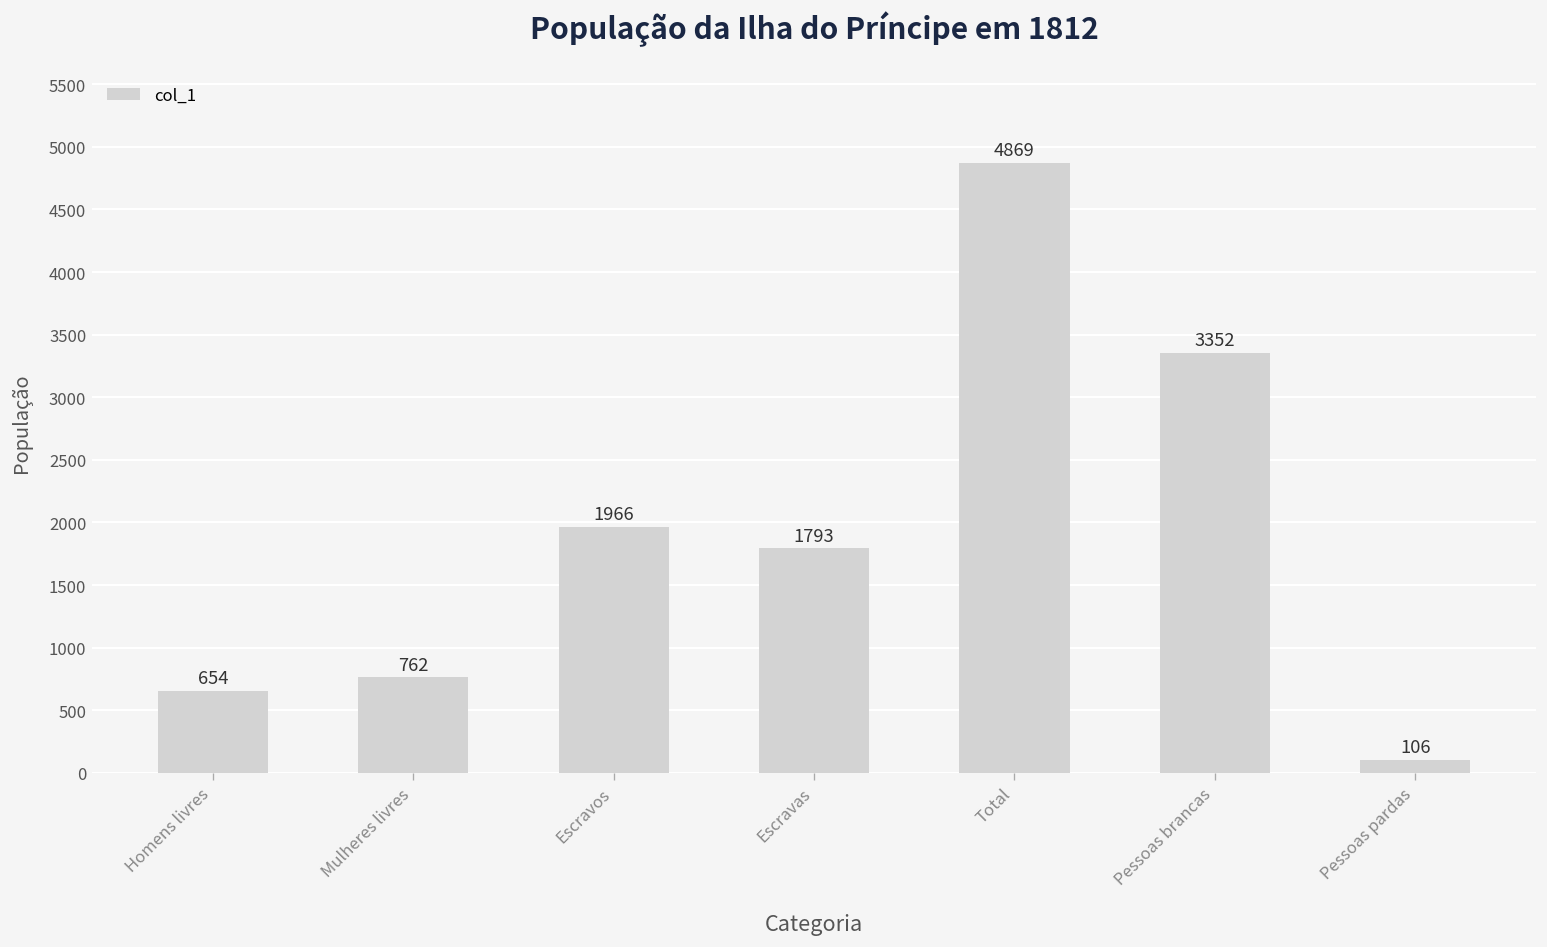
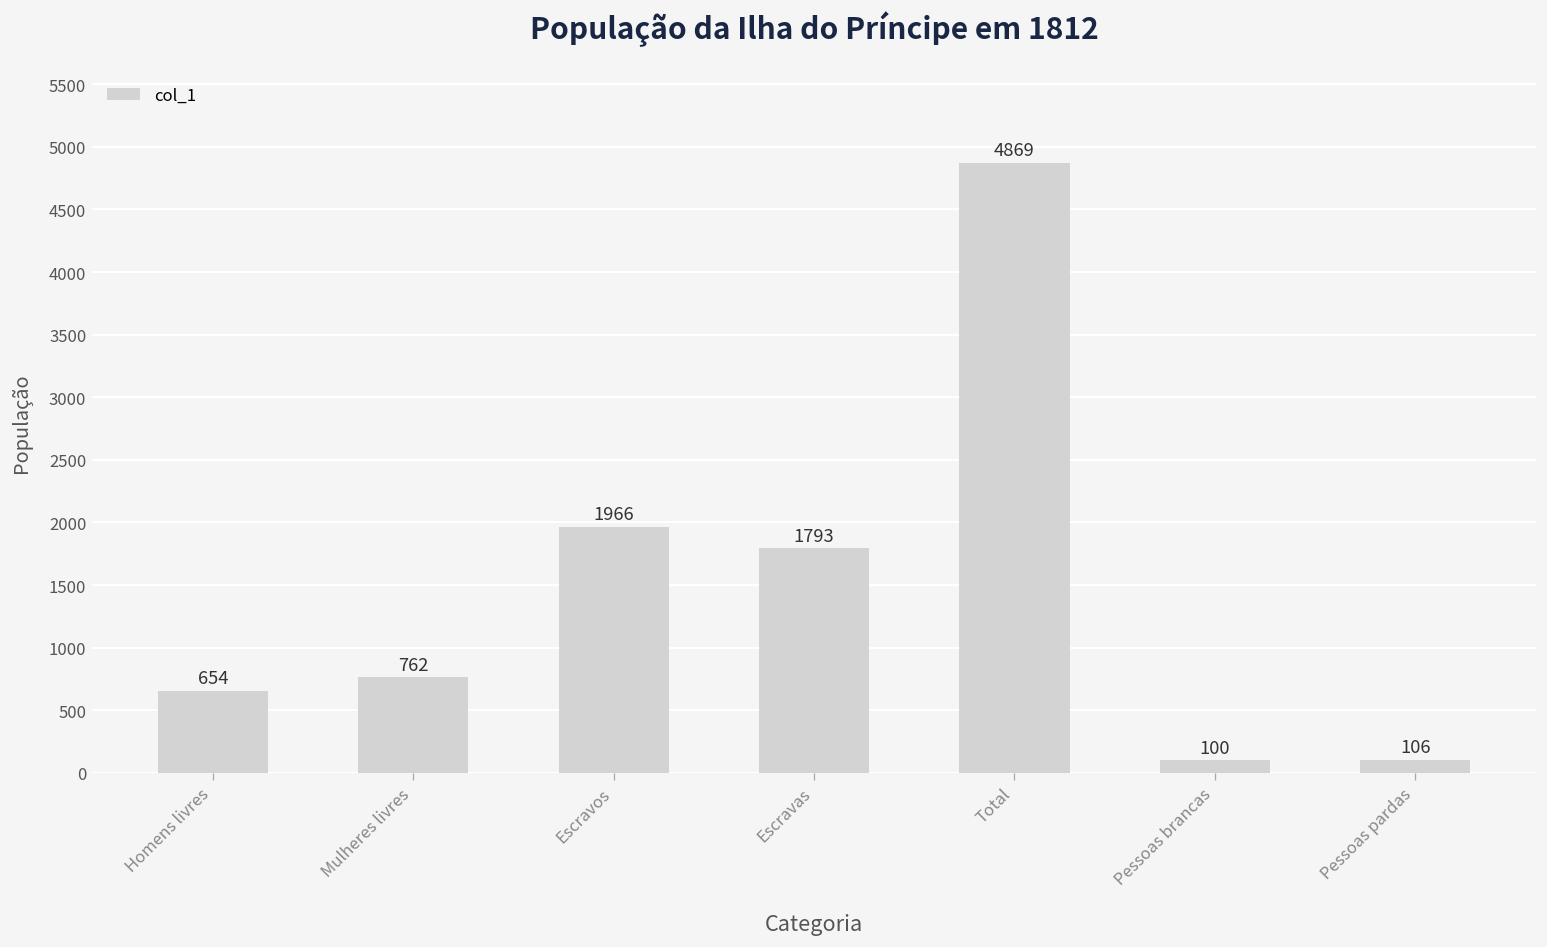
  {
    "Homens livres": 654,
    "Mulheres livres": 762,
    "Escravos": 1966,
    "Escravas": 1793,
    "Total": 4869,
-   "Pessoas brancas": 3352,
+   "Pessoas brancas": 100,
    "Pessoas pardas": 106
  }
